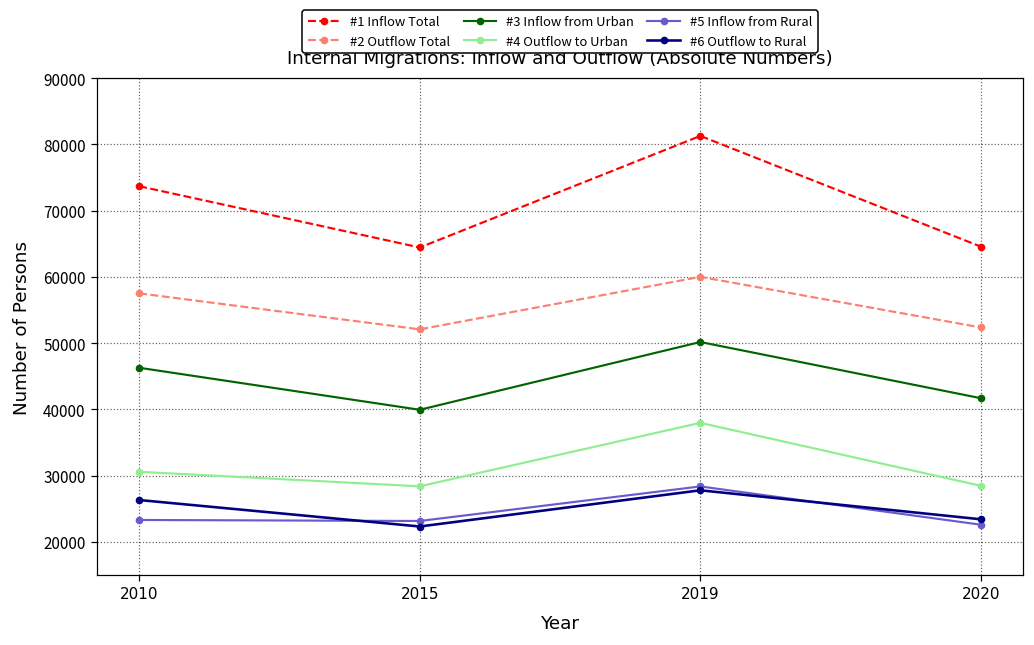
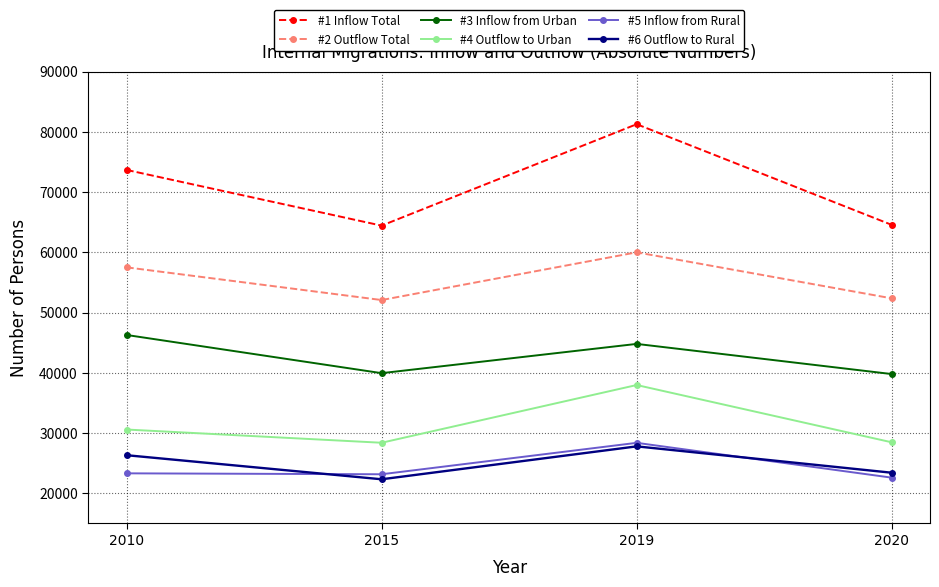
  {
    "#1 Inflow Total": {
      "2010": 74000,
      "2015": 64000,
      "2019": 81000,
      "2020": 65000
    },
    "#2 Outflow Total": {
      "2010": 58000,
      "2015": 52000,
      "2019": 60000,
      "2020": 52000
    },
    "#3 Inflow from Urban": {
      "2010": 46000,
      "2015": 40000,
-     "2019": 50000,
-     "2020": 42000
+     "2019": 45000,
+     "2020": 40000
    },
    "#4 Outflow to Urban": {
      "2010": 31000,
      "2015": 28000,
      "2019": 38000,
      "2020": 28000
    },
    "#5 Inflow from Rural": {
      "2010": 23000,
      "2015": 23000,
      "2019": 28000,
      "2020": 23000
    },
    "#6 Outflow to Rural": {
      "2010": 26000,
      "2015": 22000,
      "2019": 28000,
      "2020": 23000
    }
  }
